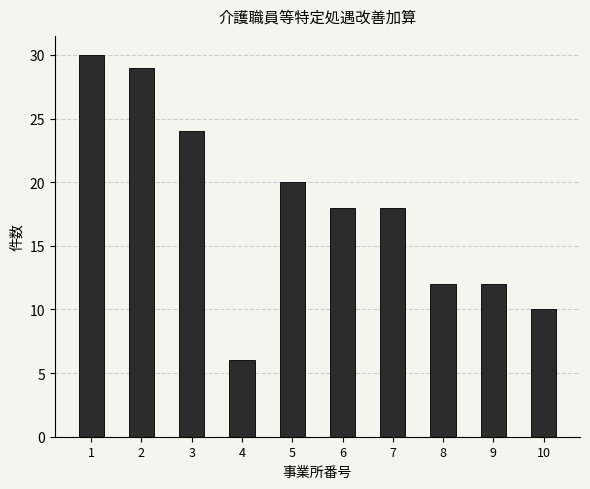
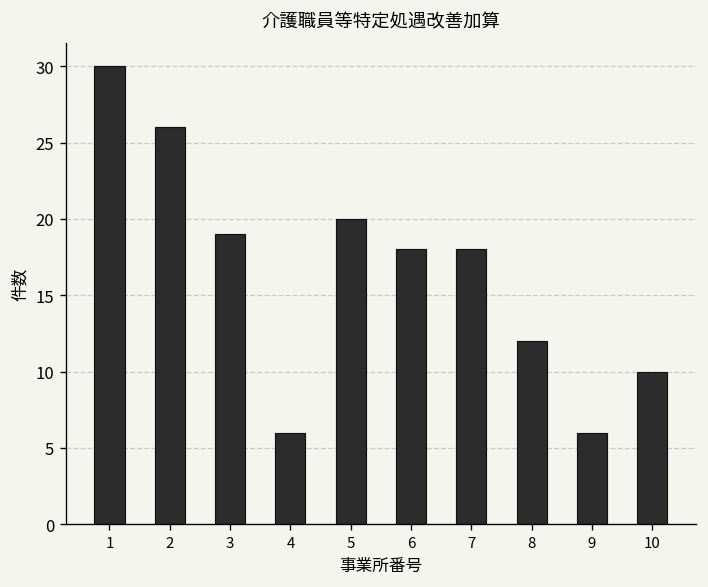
  {
    "1": 30,
-   "2": 29,
-   "3": 24,
+   "2": 26,
+   "3": 19,
    "4": 6,
    "5": 20,
    "6": 18,
    "7": 18,
    "8": 12,
-   "9": 12,
+   "9": 6,
    "10": 10
  }
